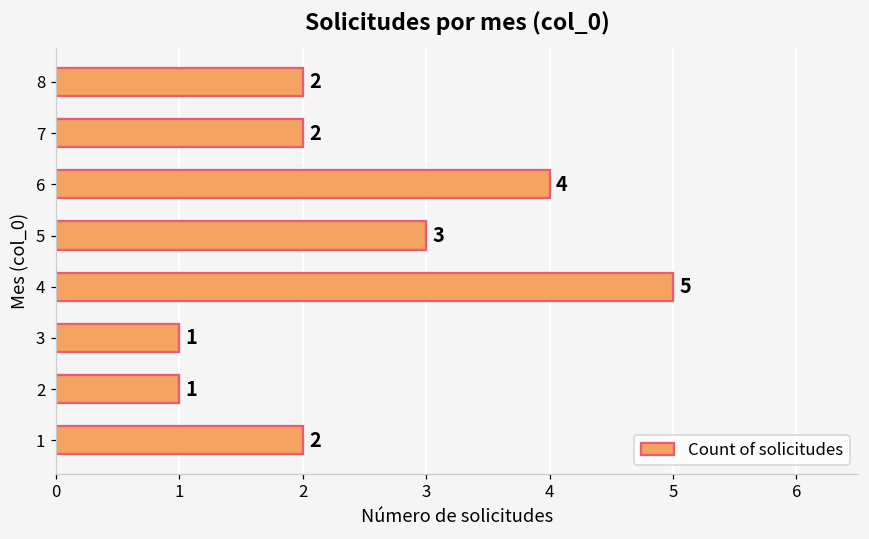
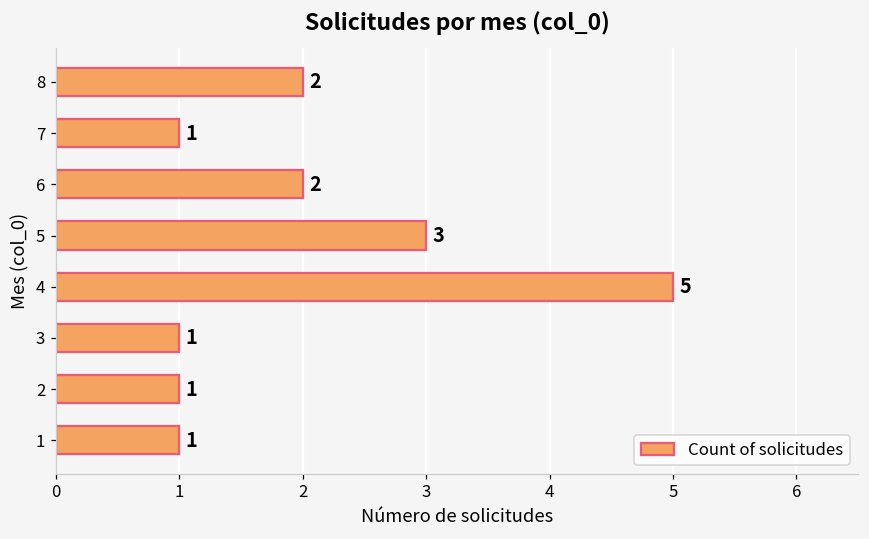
  {
    "8": 2,
-   "7": 2,
-   "6": 4,
+   "7": 1,
+   "6": 2,
    "5": 3,
    "4": 5,
    "3": 1,
    "2": 1,
-   "1": 2
+   "1": 1
  }
